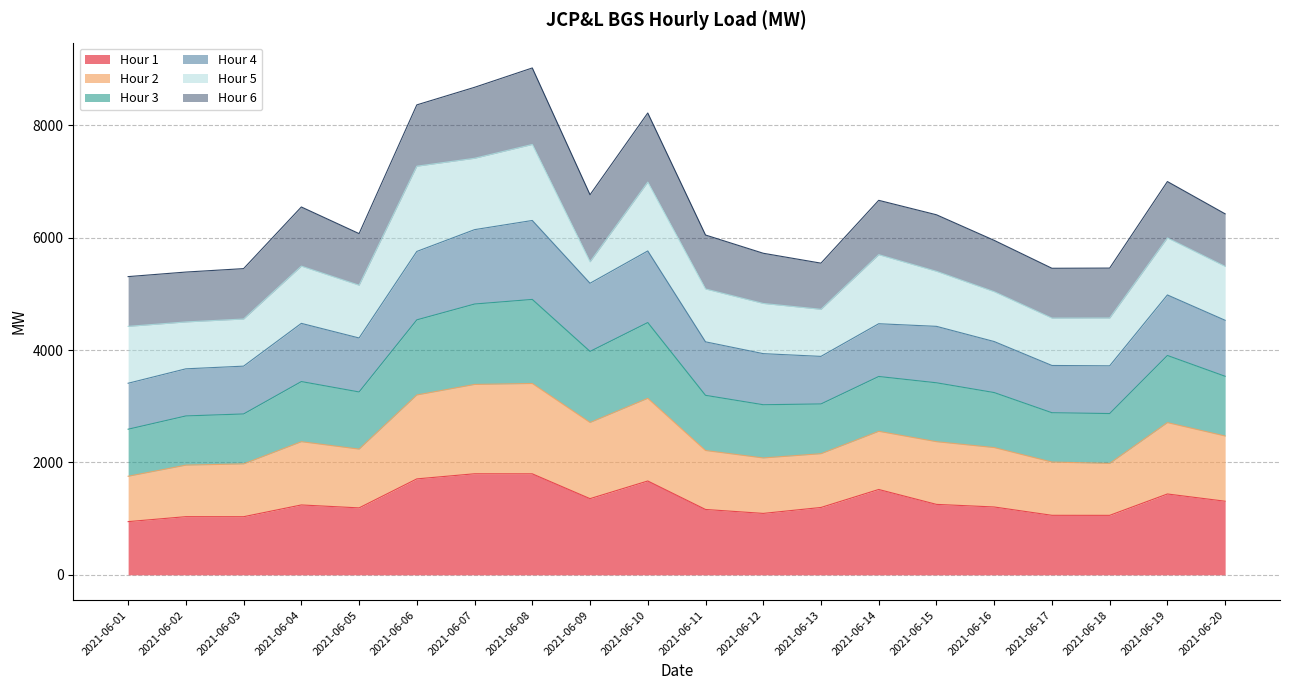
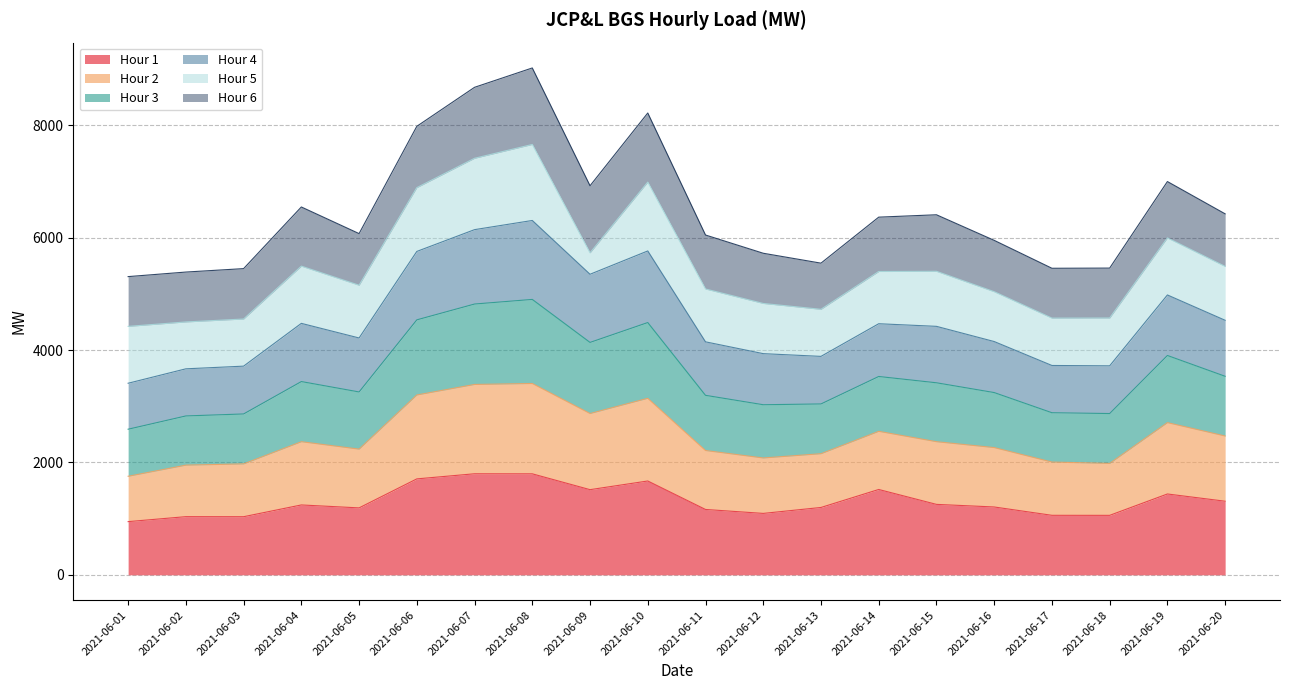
  {
    "Hour 1": {
      "2021-06-01": 900,
      "2021-06-02": 1000,
      "2021-06-03": 1000,
      "2021-06-04": 1200,
      "2021-06-05": 1200,
      "2021-06-06": 1700,
      "2021-06-07": 1800,
      "2021-06-08": 1800,
-     "2021-06-09": 1400,
+     "2021-06-09": 1500,
      "2021-06-10": 1700,
      "2021-06-11": 1200,
      "2021-06-12": 1100,
      "2021-06-13": 1200,
      "2021-06-14": 1500,
      "2021-06-15": 1300,
      "2021-06-16": 1200,
      "2021-06-17": 1100,
      "2021-06-18": 1100,
      "2021-06-19": 1400,
      "2021-06-20": 1300
    },
    "Hour 2": {
      "2021-06-01": 800,
      "2021-06-02": 900,
      "2021-06-03": 900,
      "2021-06-04": 1100,
      "2021-06-05": 1000,
      "2021-06-06": 1500,
      "2021-06-07": 1600,
      "2021-06-08": 1600,
      "2021-06-09": 1400,
      "2021-06-10": 1500,
      "2021-06-11": 1000,
      "2021-06-12": 1000,
      "2021-06-13": 1000,
      "2021-06-14": 1000,
      "2021-06-15": 1100,
      "2021-06-16": 1100,
      "2021-06-17": 900,
      "2021-06-18": 900,
      "2021-06-19": 1300,
      "2021-06-20": 1200
    },
    "Hour 5": {
      "2021-06-01": 1000,
      "2021-06-02": 800,
      "2021-06-03": 800,
      "2021-06-04": 1000,
      "2021-06-05": 900,
-     "2021-06-06": 1500,
+     "2021-06-06": 1100,
      "2021-06-07": 1300,
      "2021-06-08": 1400,
      "2021-06-09": 400,
      "2021-06-10": 1200,
      "2021-06-11": 900,
      "2021-06-12": 900,
      "2021-06-13": 800,
-     "2021-06-14": 1200,
+     "2021-06-14": 900,
      "2021-06-15": 1000,
      "2021-06-16": 900,
      "2021-06-17": 800,
      "2021-06-18": 900,
      "2021-06-19": 1000,
      "2021-06-20": 1000
    }
  }
